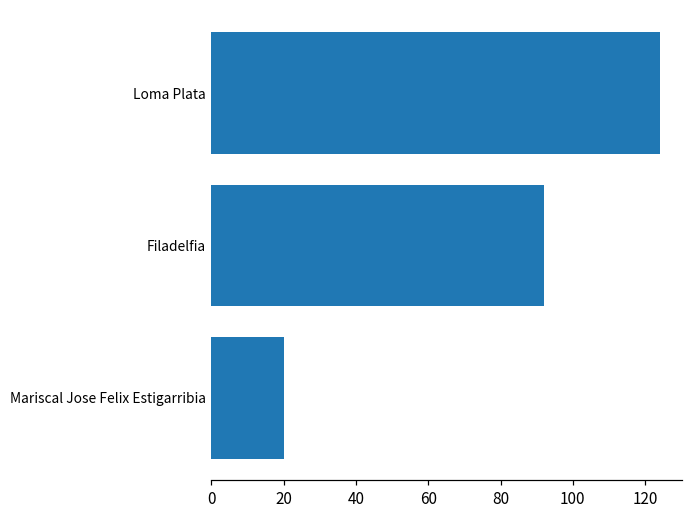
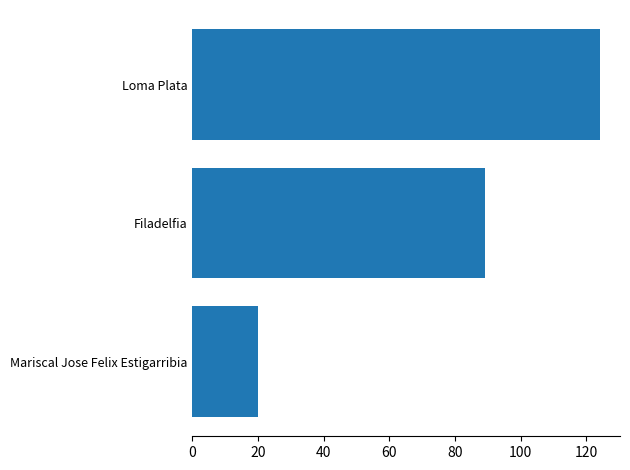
  {
    "Loma Plata": 124,
-   "Filadelfia": 92,
+   "Filadelfia": 89,
    "Mariscal Jose Felix Estigarribia": 20
  }
